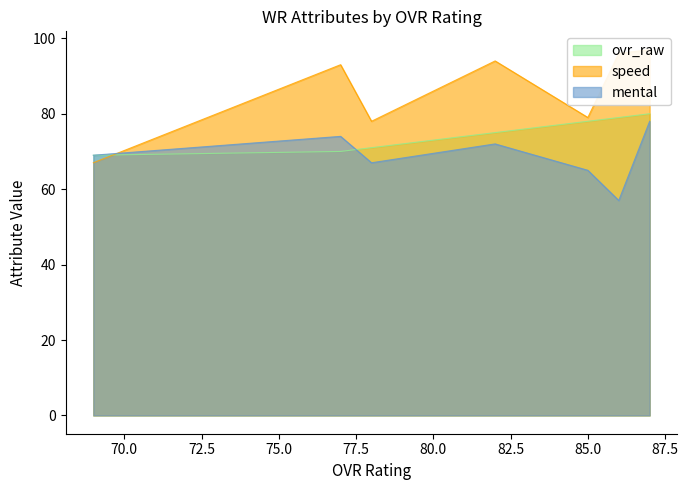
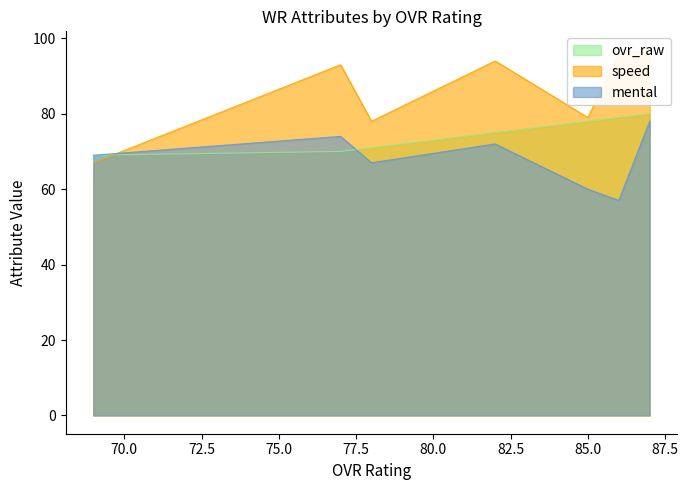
  {
    "ovr_raw": {
      "85.0": 78
    },
    "speed": {
      "85.0": 79
    },
    "mental": {
-     "85.0": 65
+     "85.0": 60
    }
  }
